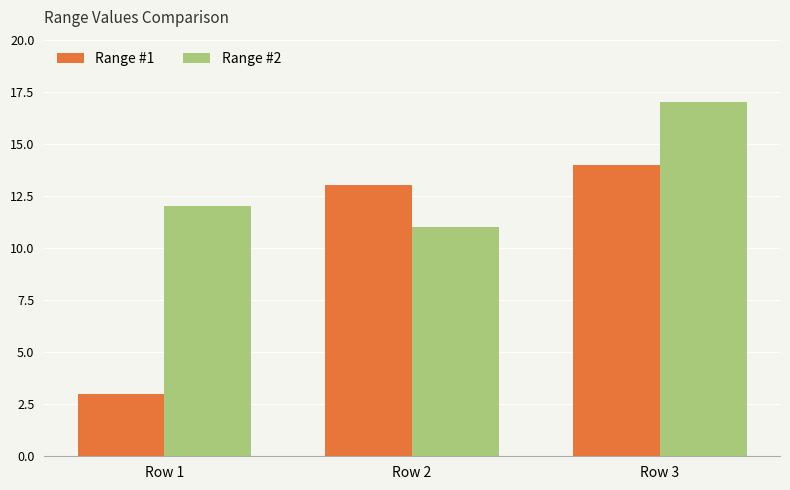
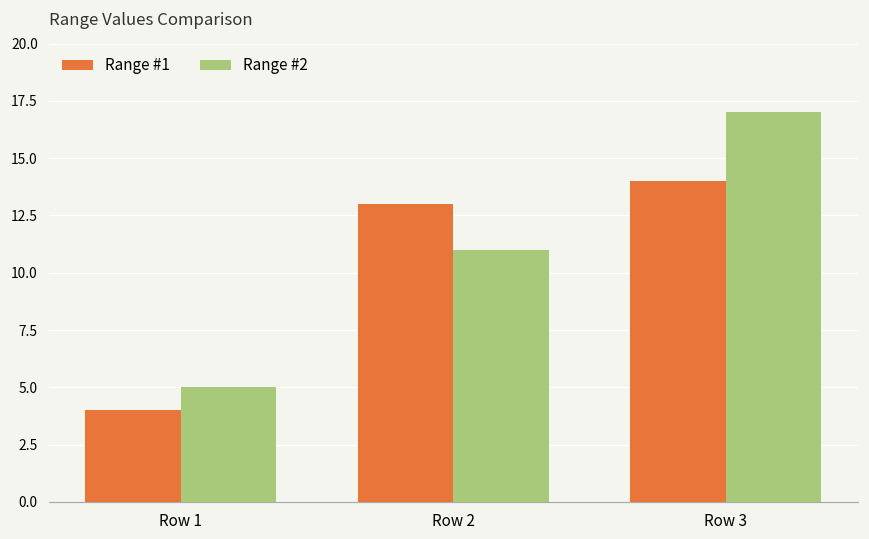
  {
    "Range #1": {
-     "Row 1": 3,
+     "Row 1": 4,
      "Row 2": 13,
      "Row 3": 14
    },
    "Range #2": {
-     "Row 1": 12,
+     "Row 1": 5,
      "Row 2": 11,
      "Row 3": 17
    }
  }
